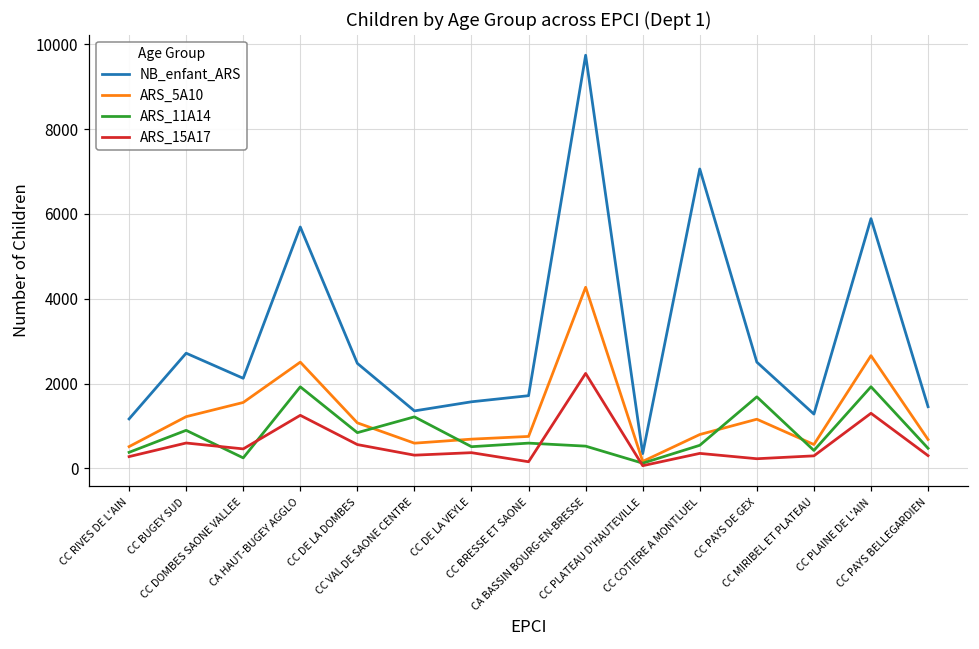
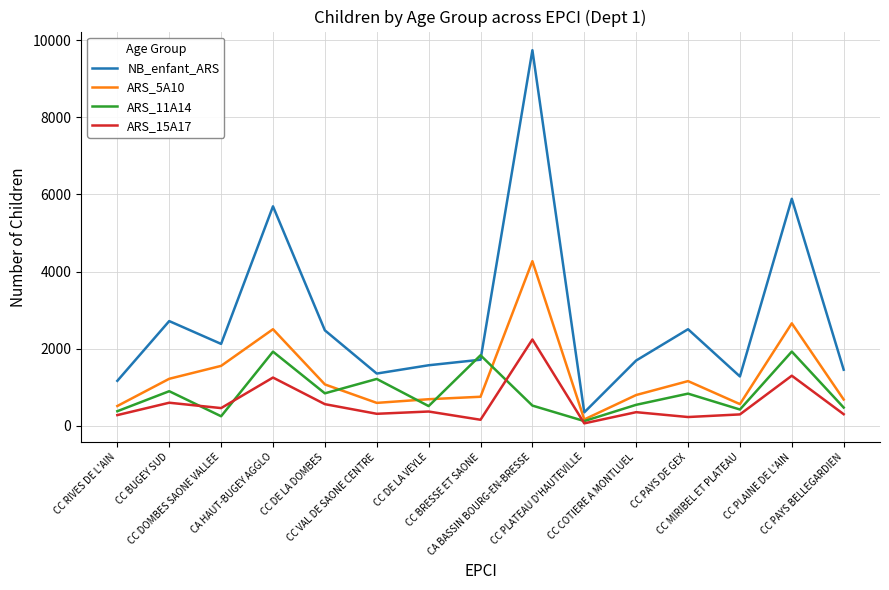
  {
    "NB_enfant_ARS": {
      "CC RIVES DE L'AIN": 1200,
      "CC BUGEY SUD": 2700,
      "CC DOMBES SAONE VALLEE": 2100,
      "CA HAUT-BUGEY AGGLO": 5700,
      "CC DE LA DOMBES": 2500,
      "CC VAL DE SAONE CENTRE": 1400,
      "CC DE LA VEYLE": 1600,
      "CC BRESSE ET SAONE": 1700,
      "CA BASSIN BOURG-EN-BRESSE": 9700,
      "CC PLATEAU D'HAUTEVILLE": 300,
-     "CC COTIERE A MONTLUEL": 7100,
+     "CC COTIERE A MONTLUEL": 1700,
      "CC PAYS DE GEX": 2500,
      "CC MIRIBEL ET PLATEAU": 1300,
      "CC PLAINE DE L'AIN": 5900,
      "CC PAYS BELLEGARDIEN": 1500
    },
    "ARS_5A10": {
      "CC RIVES DE L'AIN": 500,
      "CC BUGEY SUD": 1200,
      "CC DOMBES SAONE VALLEE": 1600,
      "CA HAUT-BUGEY AGGLO": 2500,
      "CC DE LA DOMBES": 1100,
      "CC VAL DE SAONE CENTRE": 600,
      "CC DE LA VEYLE": 700,
      "CC BRESSE ET SAONE": 800,
      "CA BASSIN BOURG-EN-BRESSE": 4300,
      "CC COTIERE A MONTLUEL": 800,
      "CC PAYS DE GEX": 1200,
      "CC MIRIBEL ET PLATEAU": 600,
      "CC PLAINE DE L'AIN": 2700,
      "CC PAYS BELLEGARDIEN": 700
    },
    "ARS_11A14": {
      "CC RIVES DE L'AIN": 400,
      "CC BUGEY SUD": 900,
      "CC DOMBES SAONE VALLEE": 200,
      "CA HAUT-BUGEY AGGLO": 1900,
      "CC DE LA DOMBES": 800,
      "CC VAL DE SAONE CENTRE": 1200,
      "CC DE LA VEYLE": 500,
-     "CC BRESSE ET SAONE": 600,
+     "CC BRESSE ET SAONE": 1800,
      "CA BASSIN BOURG-EN-BRESSE": 500,
      "CC COTIERE A MONTLUEL": 500,
-     "CC PAYS DE GEX": 1700,
+     "CC PAYS DE GEX": 800,
      "CC MIRIBEL ET PLATEAU": 400,
      "CC PLAINE DE L'AIN": 1900,
      "CC PAYS BELLEGARDIEN": 500
    },
    "ARS_15A17": {
      "CC RIVES DE L'AIN": 300,
      "CC BUGEY SUD": 600,
      "CC DOMBES SAONE VALLEE": 500,
      "CA HAUT-BUGEY AGGLO": 1300,
      "CC DE LA DOMBES": 600,
      "CC VAL DE SAONE CENTRE": 300,
      "CC DE LA VEYLE": 400,
      "CC BRESSE ET SAONE": 200,
      "CA BASSIN BOURG-EN-BRESSE": 2200,
      "CC COTIERE A MONTLUEL": 400,
      "CC PAYS DE GEX": 200,
      "CC MIRIBEL ET PLATEAU": 300,
      "CC PLAINE DE L'AIN": 1300,
      "CC PAYS BELLEGARDIEN": 300
    }
  }
